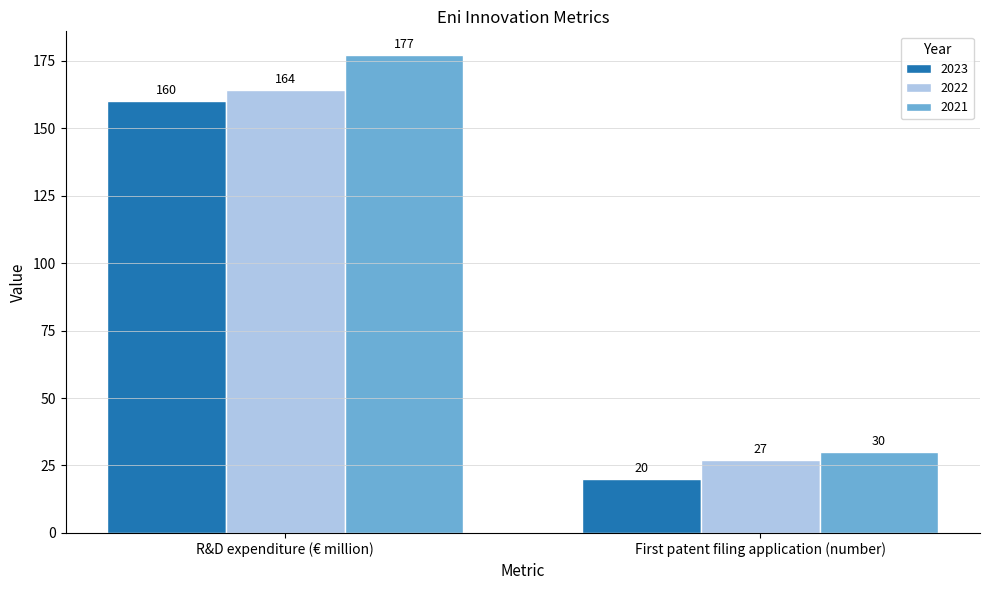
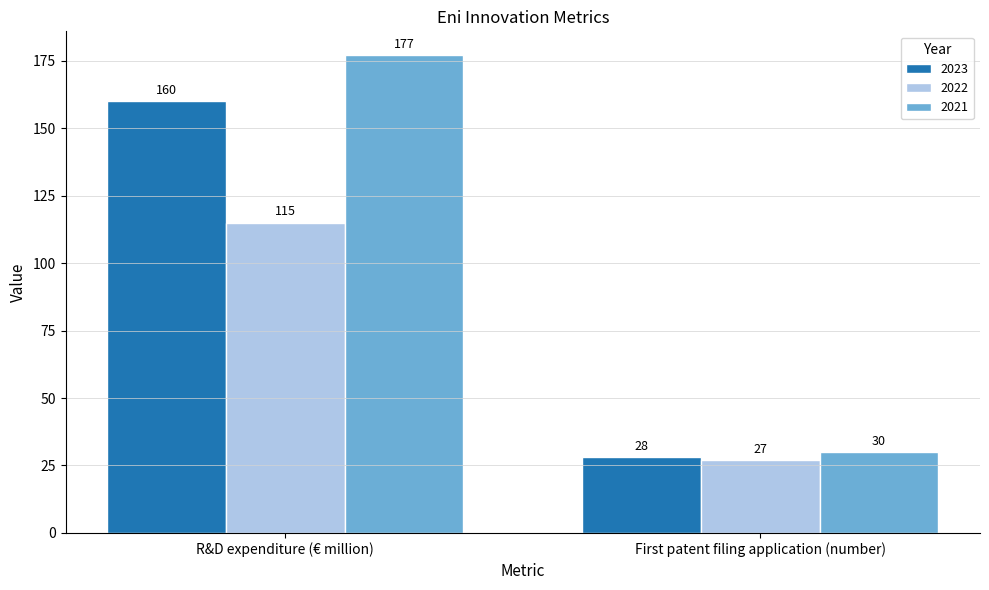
  {
    "2023": {
      "R&D expenditure (€ million)": 160,
-     "First patent filing application (number)": 20
+     "First patent filing application (number)": 28
    },
    "2022": {
-     "R&D expenditure (€ million)": 164,
+     "R&D expenditure (€ million)": 115,
      "First patent filing application (number)": 27
    },
    "2021": {
      "R&D expenditure (€ million)": 177,
      "First patent filing application (number)": 30
    }
  }
